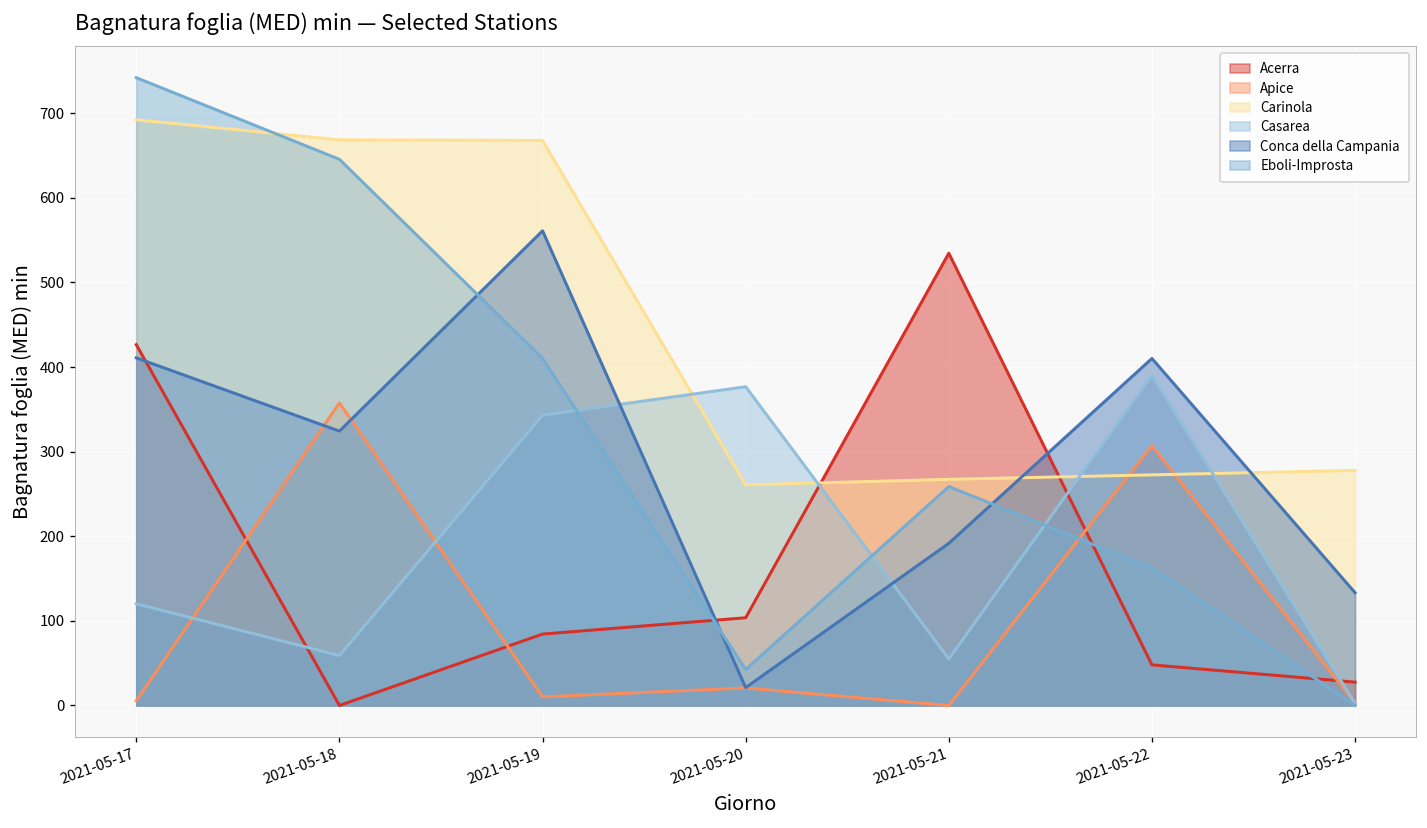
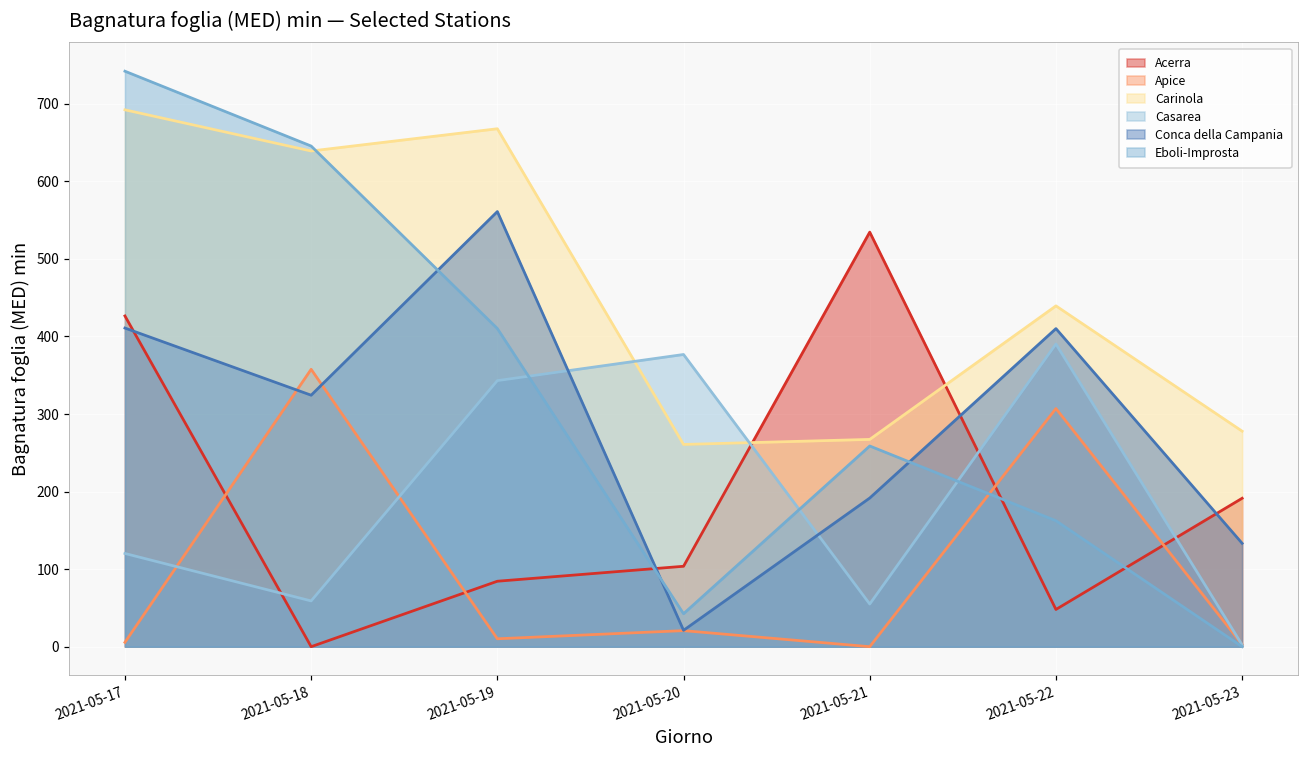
  {
    "Acerra": {
      "2021-05-17": 430,
      "2021-05-18": 0,
      "2021-05-19": 80,
      "2021-05-20": 100,
      "2021-05-21": 530,
      "2021-05-22": 50,
-     "2021-05-23": 30
+     "2021-05-23": 190
    },
    "Apice": {
      "2021-05-17": 10,
      "2021-05-18": 360,
      "2021-05-19": 10,
      "2021-05-21": 0,
      "2021-05-22": 310
    },
    "Carinola": {
      "2021-05-17": 690,
-     "2021-05-18": 670,
+     "2021-05-18": 640,
      "2021-05-19": 670,
      "2021-05-20": 260,
      "2021-05-21": 270,
-     "2021-05-22": 270,
+     "2021-05-22": 440,
      "2021-05-23": 280
    }
  }
